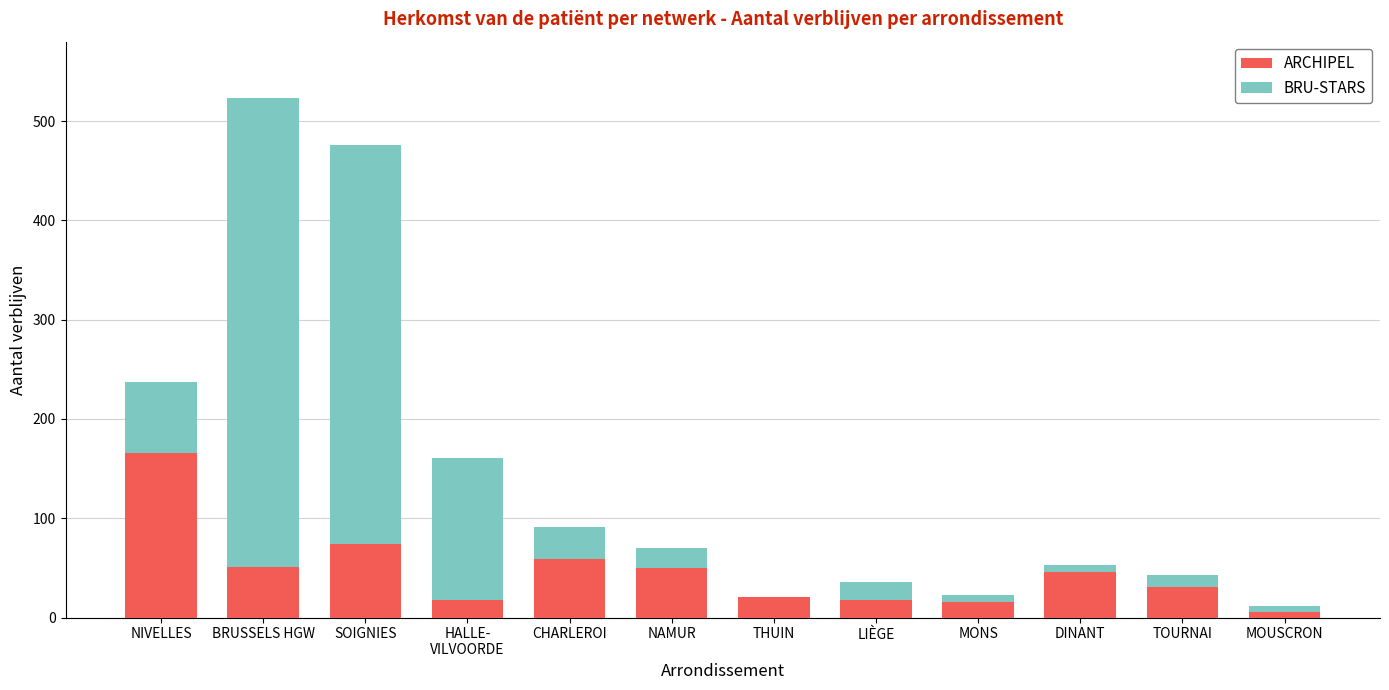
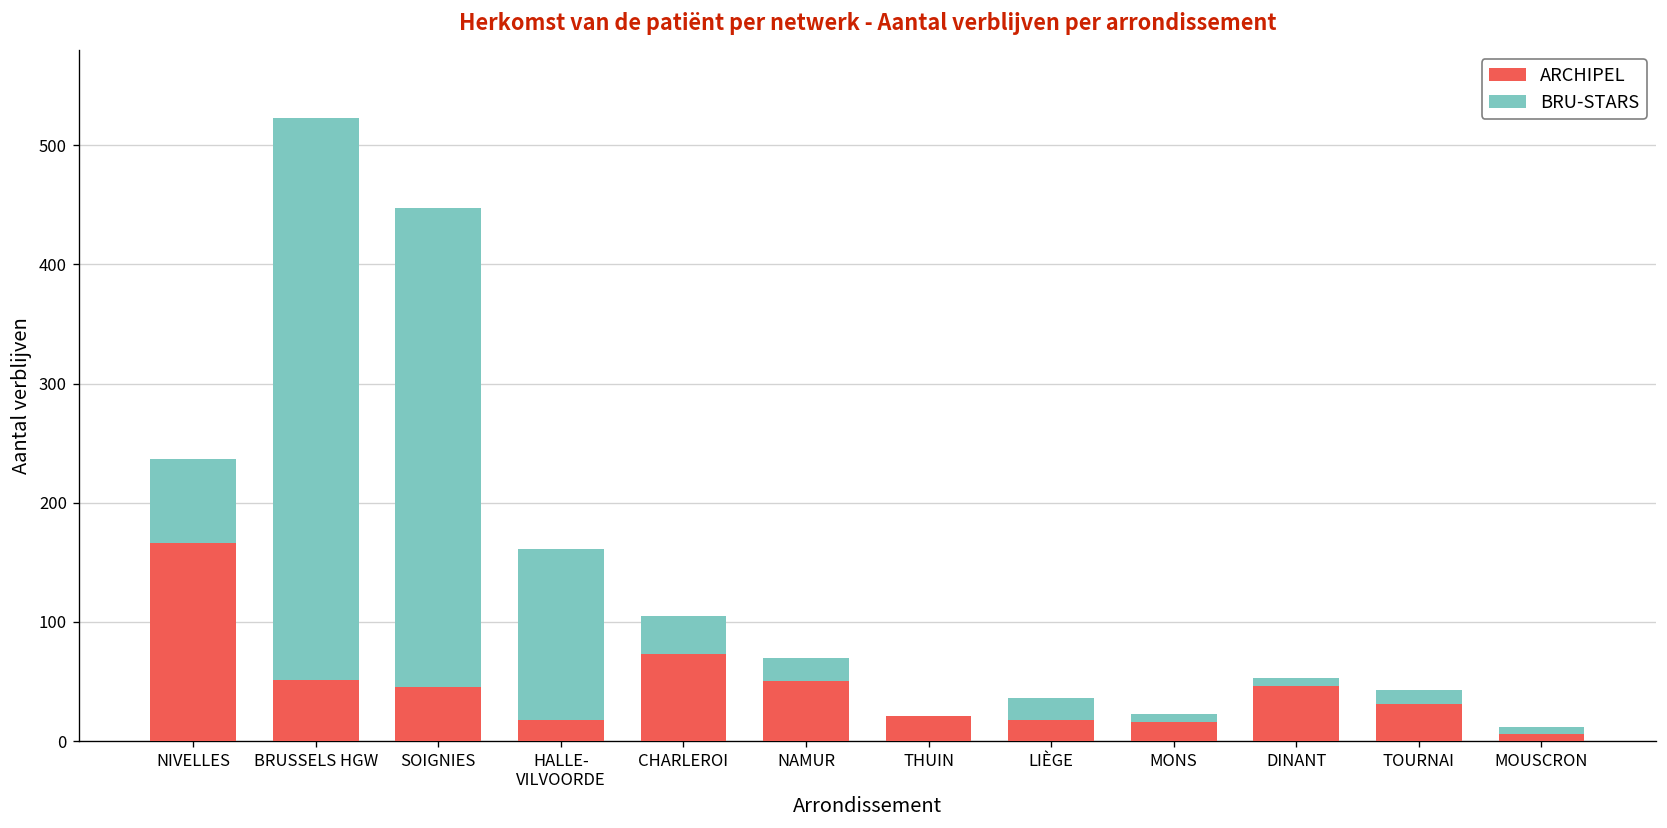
  {
    "ARCHIPEL": {
      "NIVELLES": 170,
      "BRUSSELS HGW": 50,
-     "SOIGNIES": 70,
+     "SOIGNIES": 50,
      "HALLE- VILVOORDE": 20,
-     "CHARLEROI": 60,
+     "CHARLEROI": 70,
      "NAMUR": 50,
      "THUIN": 20,
      "LIÈGE": 20,
      "MONS": 20,
      "DINANT": 50,
      "TOURNAI": 30,
      "MOUSCRON": 10
    },
    "BRU-STARS": {
      "NIVELLES": 70,
      "BRUSSELS HGW": 470,
      "SOIGNIES": 400,
      "HALLE- VILVOORDE": 140,
      "CHARLEROI": 30,
      "NAMUR": 20,
      "THUIN": 0,
      "LIÈGE": 20,
      "MONS": 10,
      "DINANT": 10,
      "TOURNAI": 10,
      "MOUSCRON": 10
    }
  }
